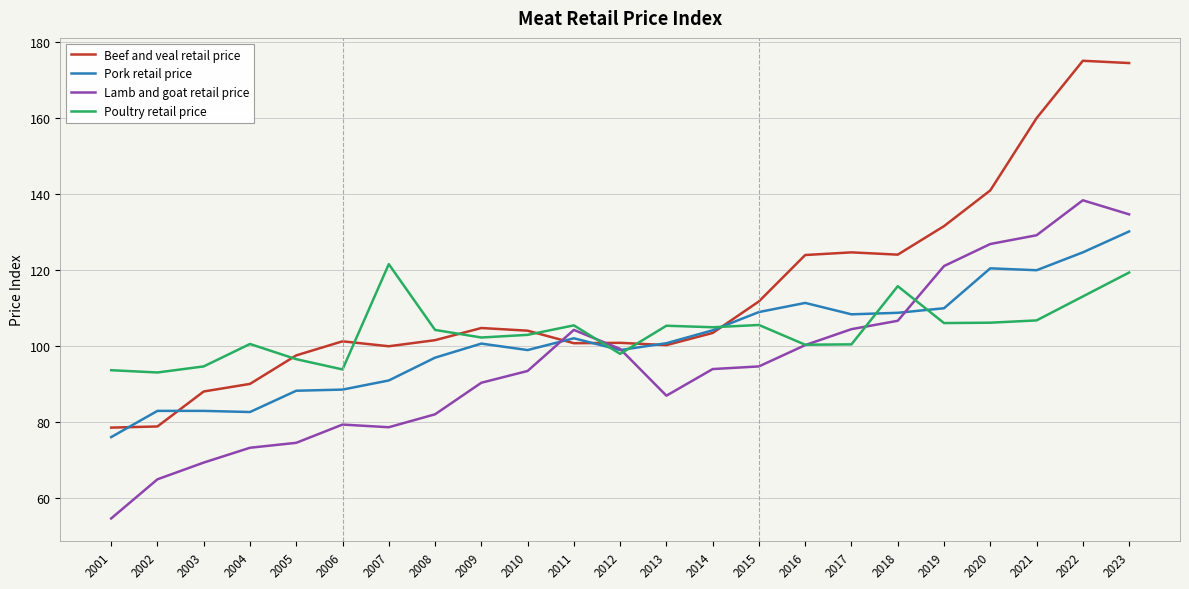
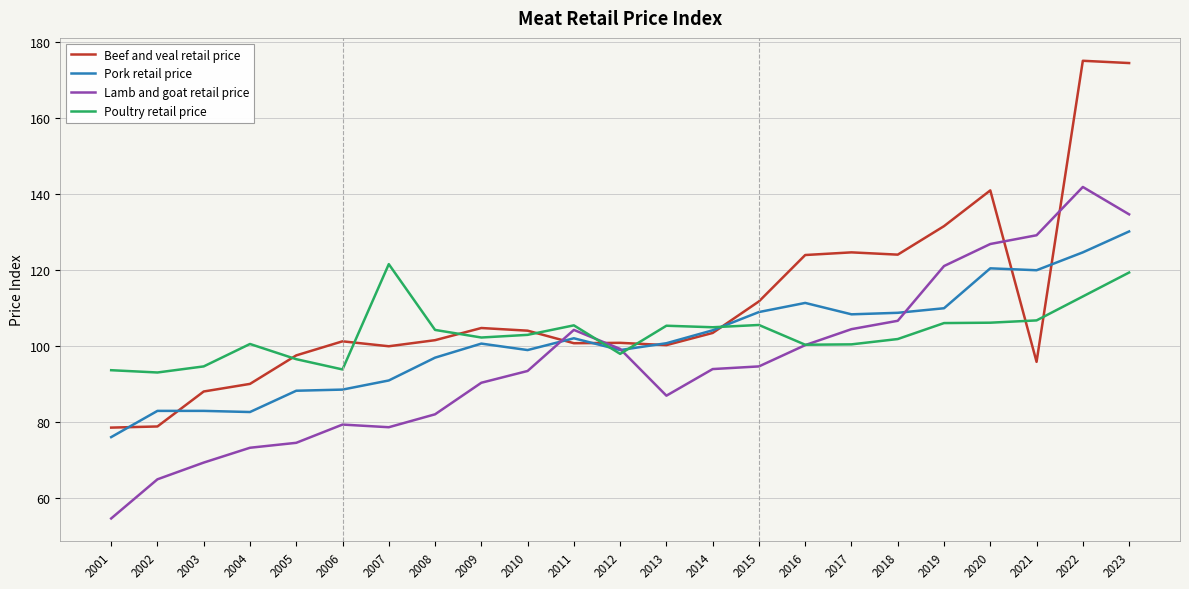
  {
    "Beef and veal retail price": {
      "2001": 79,
      "2002": 79,
      "2003": 88,
      "2004": 90,
      "2005": 98,
      "2006": 101,
      "2007": 100,
      "2008": 102,
      "2009": 105,
      "2010": 104,
      "2011": 101,
      "2012": 101,
      "2014": 103,
      "2015": 112,
      "2016": 124,
      "2017": 125,
      "2018": 124,
      "2019": 132,
      "2020": 141,
-     "2021": 160,
+     "2021": 96,
      "2022": 175,
      "2023": 174
    },
    "Pork retail price": {
      "2001": 76,
      "2002": 83,
      "2003": 83,
      "2004": 83,
      "2005": 88,
      "2006": 89,
      "2007": 91,
      "2008": 97,
      "2009": 101,
      "2010": 99,
      "2011": 102,
      "2014": 104,
      "2015": 109,
      "2016": 111,
      "2017": 108,
      "2018": 109,
      "2019": 110,
      "2020": 120,
      "2021": 120,
      "2022": 125,
      "2023": 130
    },
    "Lamb and goat retail price": {
      "2001": 55,
      "2002": 65,
      "2003": 69,
      "2004": 73,
      "2005": 75,
      "2006": 79,
      "2007": 79,
      "2008": 82,
      "2009": 90,
      "2010": 93,
      "2011": 104,
      "2013": 87,
      "2014": 94,
      "2015": 95,
      "2017": 104,
      "2018": 107,
      "2019": 121,
      "2020": 127,
      "2021": 129,
-     "2022": 138,
+     "2022": 142,
      "2023": 135
    },
    "Poultry retail price": {
      "2001": 94,
      "2002": 93,
      "2003": 95,
      "2004": 101,
      "2005": 97,
      "2006": 94,
      "2007": 122,
      "2008": 104,
      "2009": 102,
      "2010": 103,
      "2011": 105,
      "2012": 98,
      "2013": 105,
      "2014": 105,
      "2015": 106,
      "2017": 100,
-     "2018": 116,
+     "2018": 102,
      "2019": 106,
      "2020": 106,
      "2021": 107,
      "2022": 113,
      "2023": 119
    }
  }
